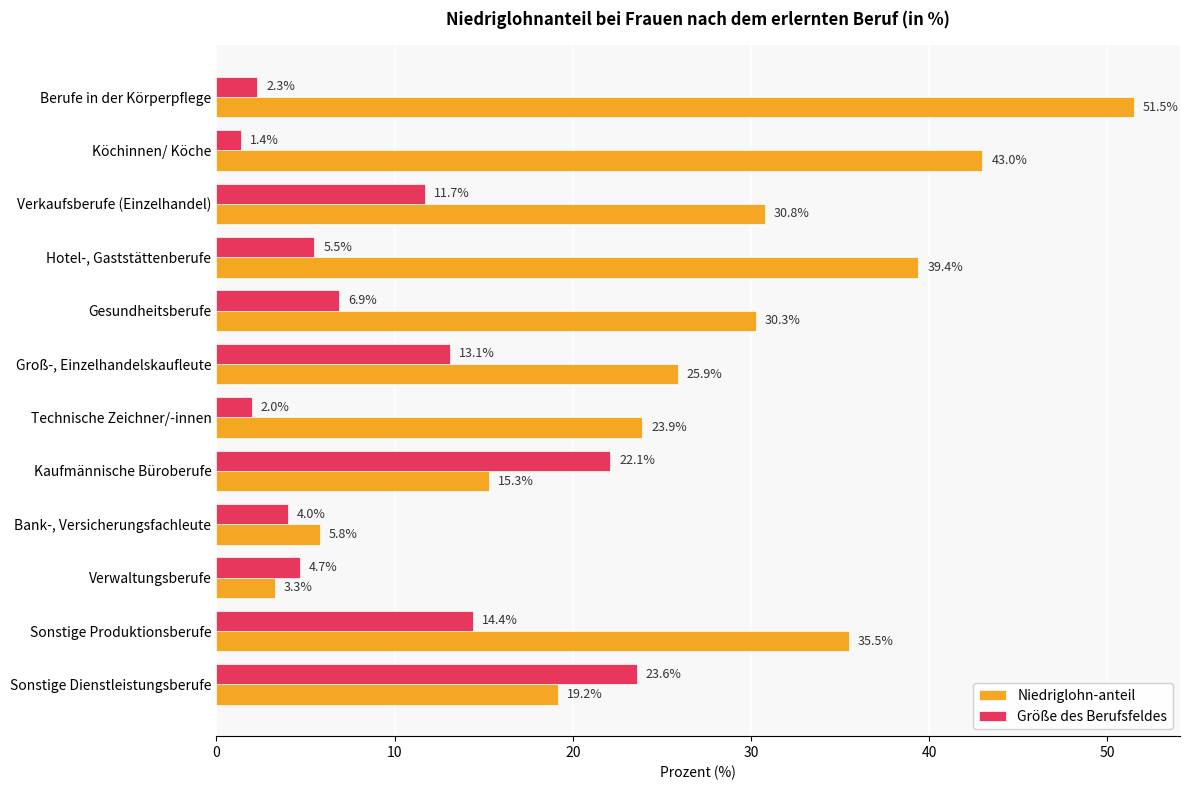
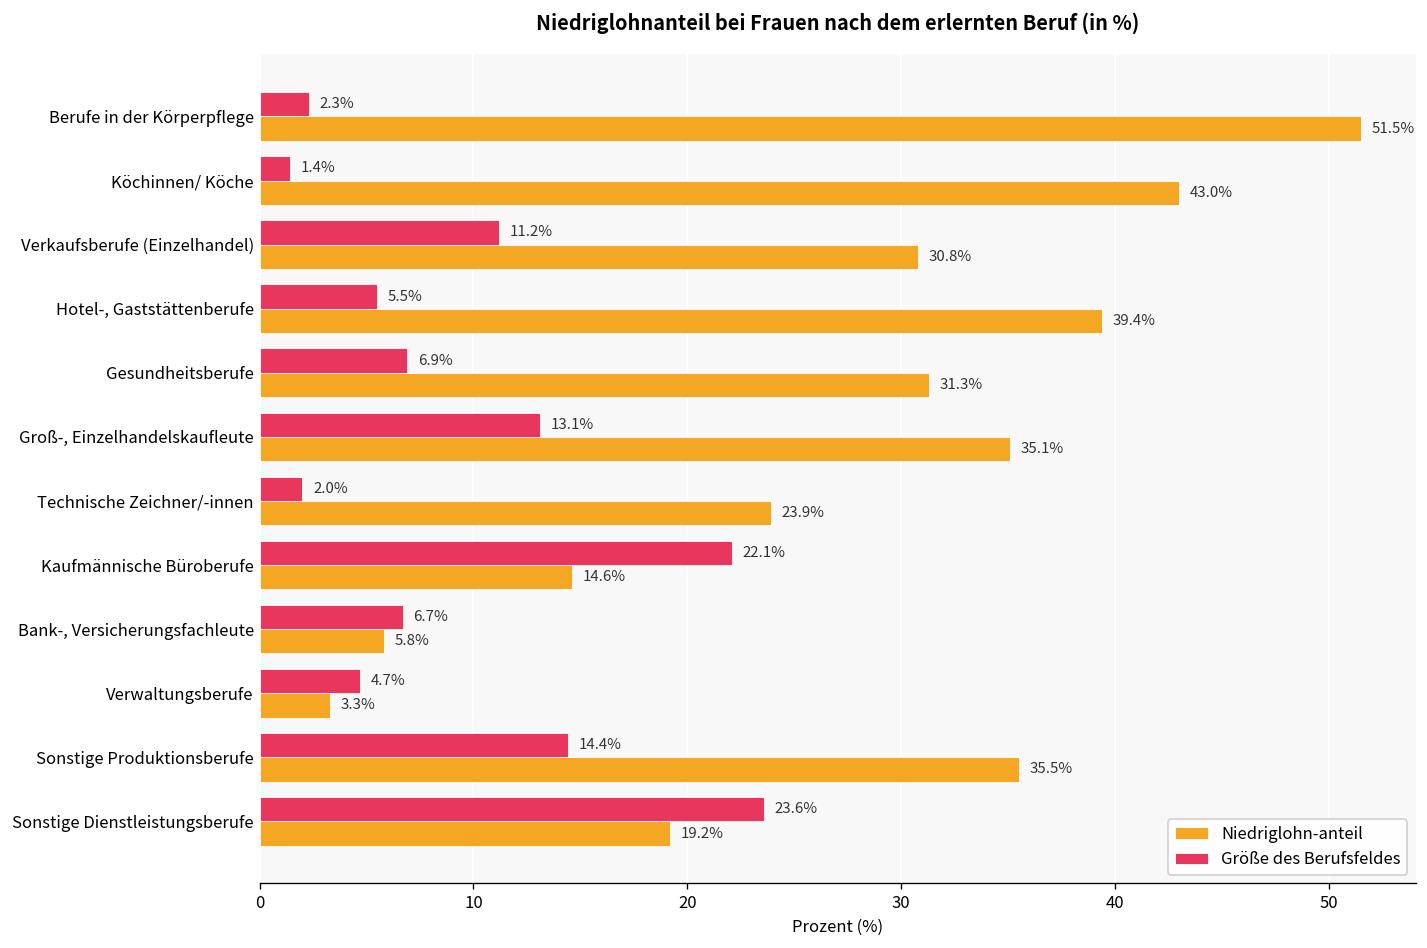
  {
    "Niedriglohn-anteil": {
      "Berufe in der Körperpflege": "51.5%",
      "Köchinnen/ Köche": "43.0%",
      "Verkaufsberufe (Einzelhandel)": "30.8%",
      "Hotel-, Gaststättenberufe": "39.4%",
-     "Gesundheitsberufe": "30.3%",
-     "Groß-, Einzelhandelskaufleute": "25.9%",
+     "Gesundheitsberufe": "31.3%",
+     "Groß-, Einzelhandelskaufleute": "35.1%",
      "Technische Zeichner/-innen": "23.9%",
-     "Kaufmännische Büroberufe": "15.3%",
+     "Kaufmännische Büroberufe": "14.6%",
      "Bank-, Versicherungsfachleute": "5.8%",
      "Verwaltungsberufe": "3.3%",
      "Sonstige Produktionsberufe": "35.5%",
      "Sonstige Dienstleistungsberufe": "19.2%"
    },
    "Größe des Berufsfeldes": {
      "Berufe in der Körperpflege": "2.3%",
      "Köchinnen/ Köche": "1.4%",
-     "Verkaufsberufe (Einzelhandel)": "11.7%",
+     "Verkaufsberufe (Einzelhandel)": "11.2%",
      "Hotel-, Gaststättenberufe": "5.5%",
      "Gesundheitsberufe": "6.9%",
      "Groß-, Einzelhandelskaufleute": "13.1%",
      "Technische Zeichner/-innen": "2.0%",
      "Kaufmännische Büroberufe": "22.1%",
-     "Bank-, Versicherungsfachleute": "4.0%",
+     "Bank-, Versicherungsfachleute": "6.7%",
      "Verwaltungsberufe": "4.7%",
      "Sonstige Produktionsberufe": "14.4%",
      "Sonstige Dienstleistungsberufe": "23.6%"
    }
  }
